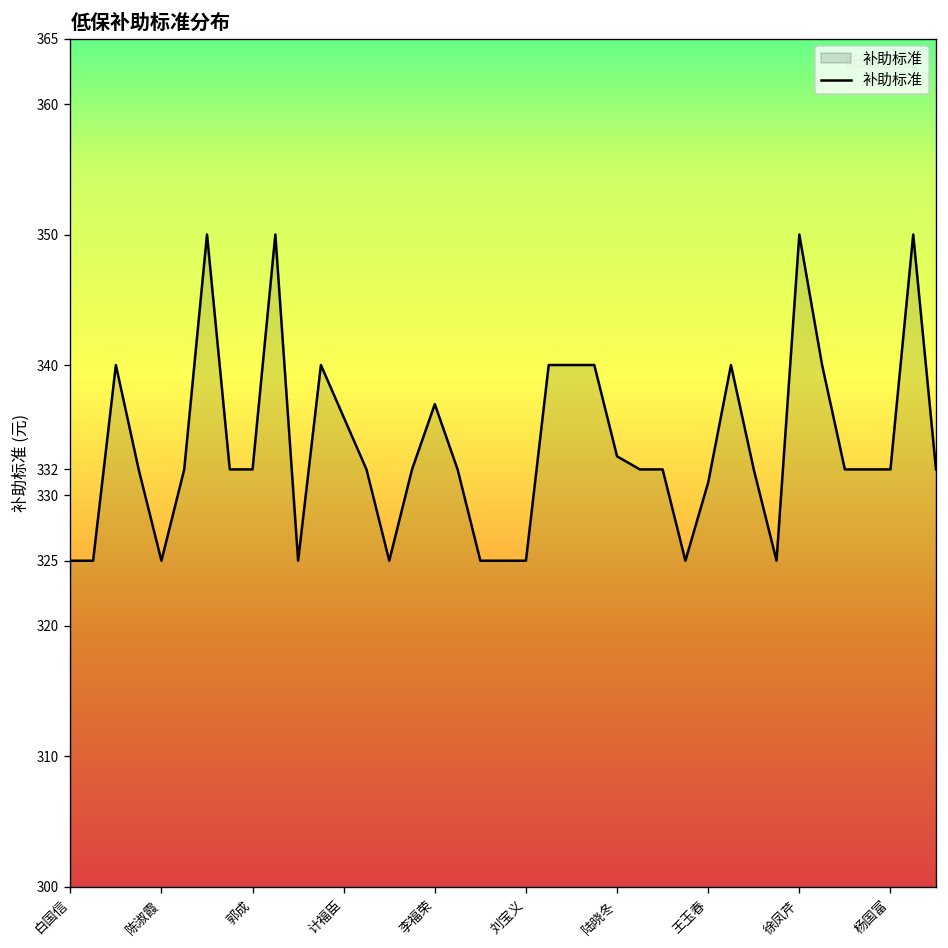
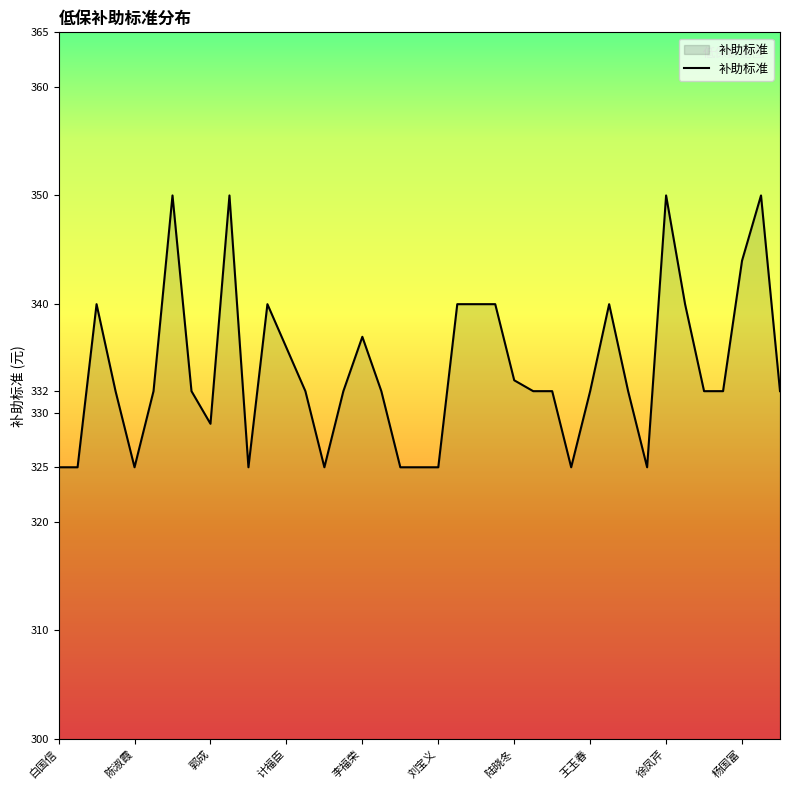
  {
    "白国信": 325,
    "陈淑霞": 325,
-   "郭成": 332,
+   "郭成": 329,
    "计福臣": 336,
    "李福荣": 337,
    "刘宝义": 325,
    "陆晓冬": 333,
-   "王玉春": 331,
+   "王玉春": 332,
    "徐凤芹": 350,
-   "杨国富": 332
+   "杨国富": 344
  }
